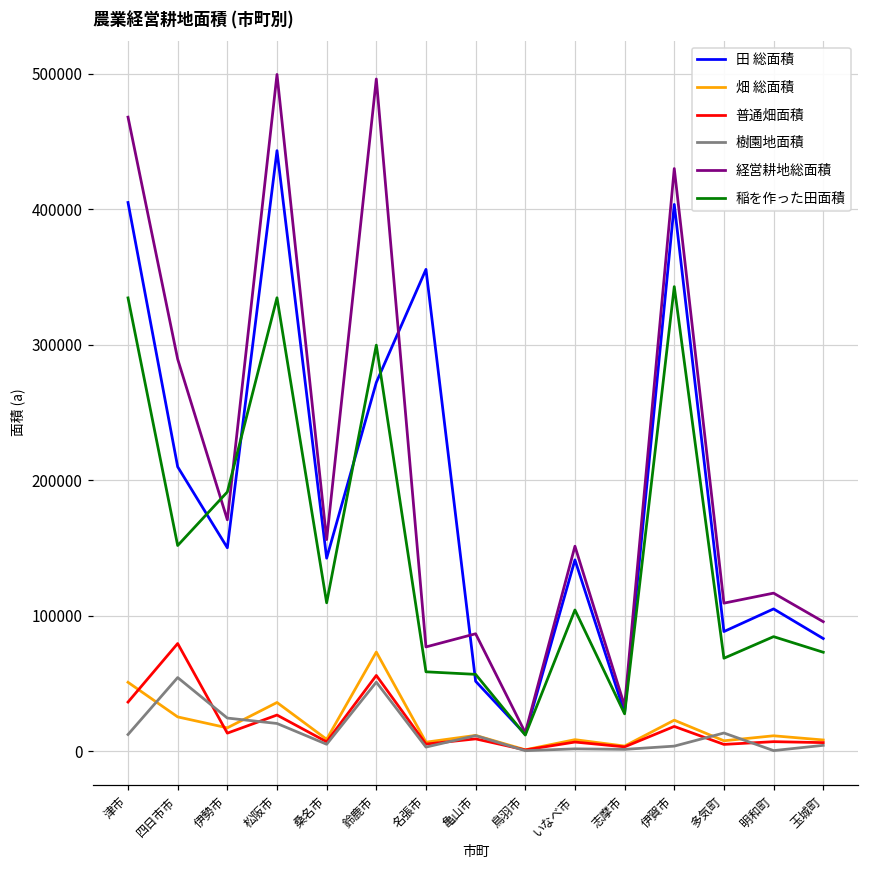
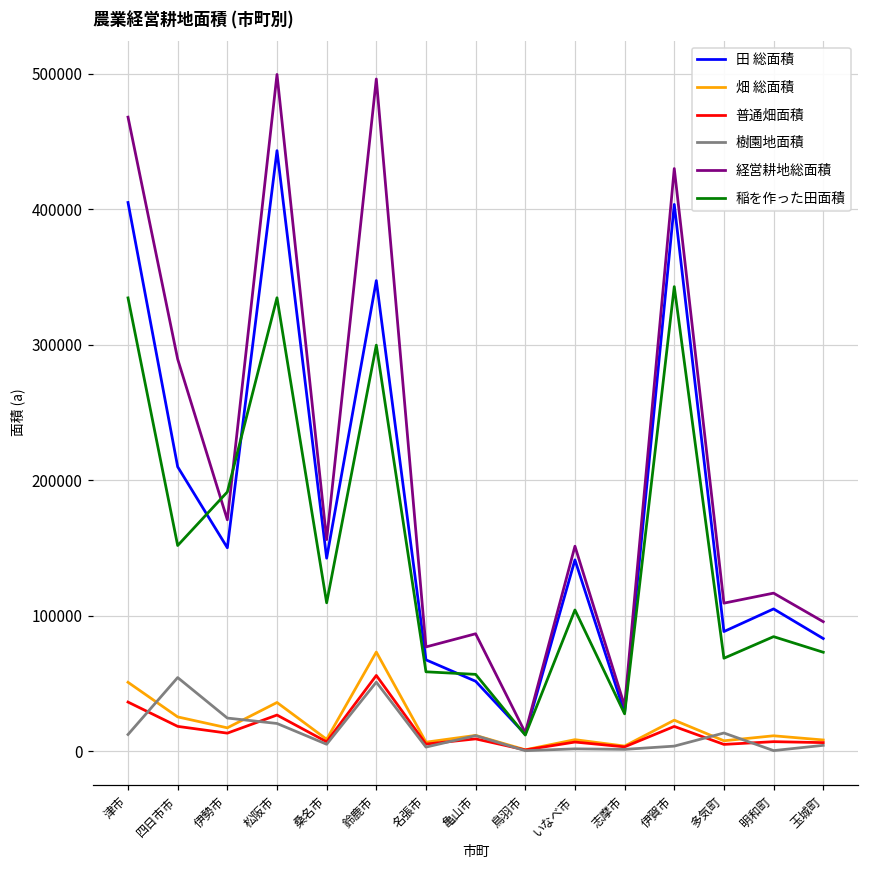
  {
    "田 総面積": {
      "津市": 405000,
      "四日市市": 210000,
      "伊勢市": 150000,
      "松阪市": 443000,
      "桑名市": 142000,
-     "鈴鹿市": 272000,
-     "名張市": 355000,
+     "鈴鹿市": 347000,
+     "名張市": 67000,
      "亀山市": 52000,
      "いなべ市": 141000,
      "伊賀市": 403000,
      "多気町": 88000,
      "明和町": 105000,
      "玉城町": 83000
    },
    "畑 総面積": {
      "津市": 51000,
      "四日市市": 25000,
      "伊勢市": 17000,
      "松阪市": 36000,
      "鈴鹿市": 73000,
      "伊賀市": 23000,
      "多気町": 8000,
      "明和町": 11000
    },
    "普通畑面積": {
      "津市": 36000,
-     "四日市市": 79000,
+     "四日市市": 18000,
      "伊勢市": 13000,
      "松阪市": 27000,
      "鈴鹿市": 56000,
      "亀山市": 9000,
      "伊賀市": 18000,
      "多気町": 5000,
      "明和町": 7000
    },
    "樹園地面積": {
      "津市": 12000,
      "四日市市": 54000,
      "伊勢市": 24000,
      "松阪市": 20000,
      "鈴鹿市": 51000,
      "名張市": 3000,
      "いなべ市": 2000,
      "伊賀市": 4000,
      "多気町": 13000,
      "明和町": 0
    },
    "経営耕地総面積": {
      "津市": 468000,
      "四日市市": 289000,
      "伊勢市": 171000,
      "松阪市": 499000,
      "桑名市": 156000,
      "鈴鹿市": 496000,
      "名張市": 77000,
      "亀山市": 87000,
      "いなべ市": 151000,
      "志摩市": 33000,
      "伊賀市": 430000,
      "多気町": 109000,
      "明和町": 117000,
      "玉城町": 95000
    },
    "稲を作った田面積": {
      "津市": 334000,
      "四日市市": 152000,
      "伊勢市": 191000,
      "松阪市": 335000,
      "桑名市": 109000,
      "鈴鹿市": 300000,
      "名張市": 59000,
      "亀山市": 57000,
      "いなべ市": 104000,
      "伊賀市": 343000,
      "多気町": 69000,
      "明和町": 84000,
      "玉城町": 73000
    }
  }
